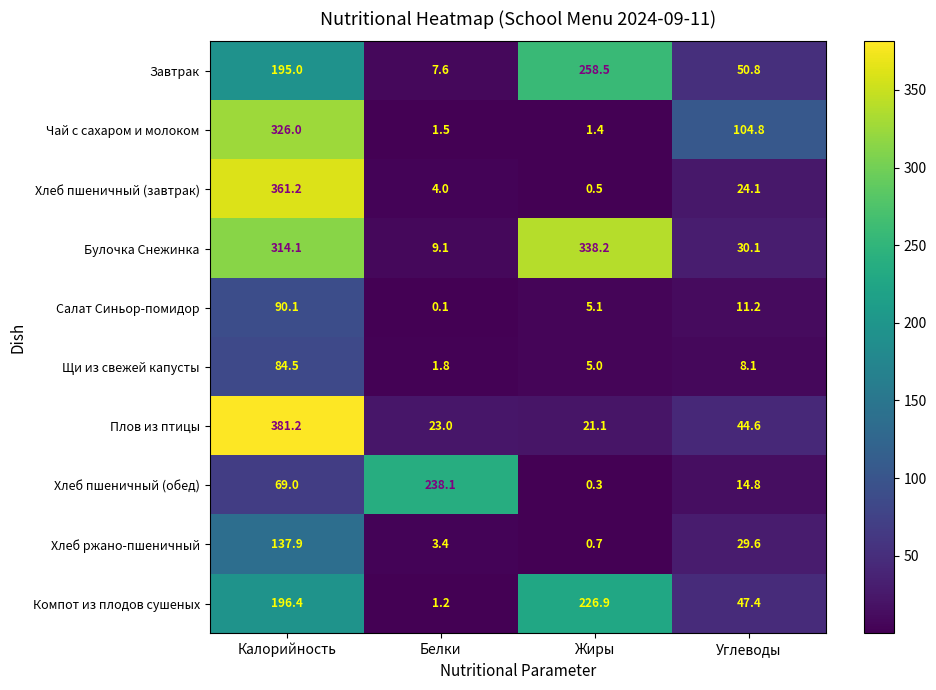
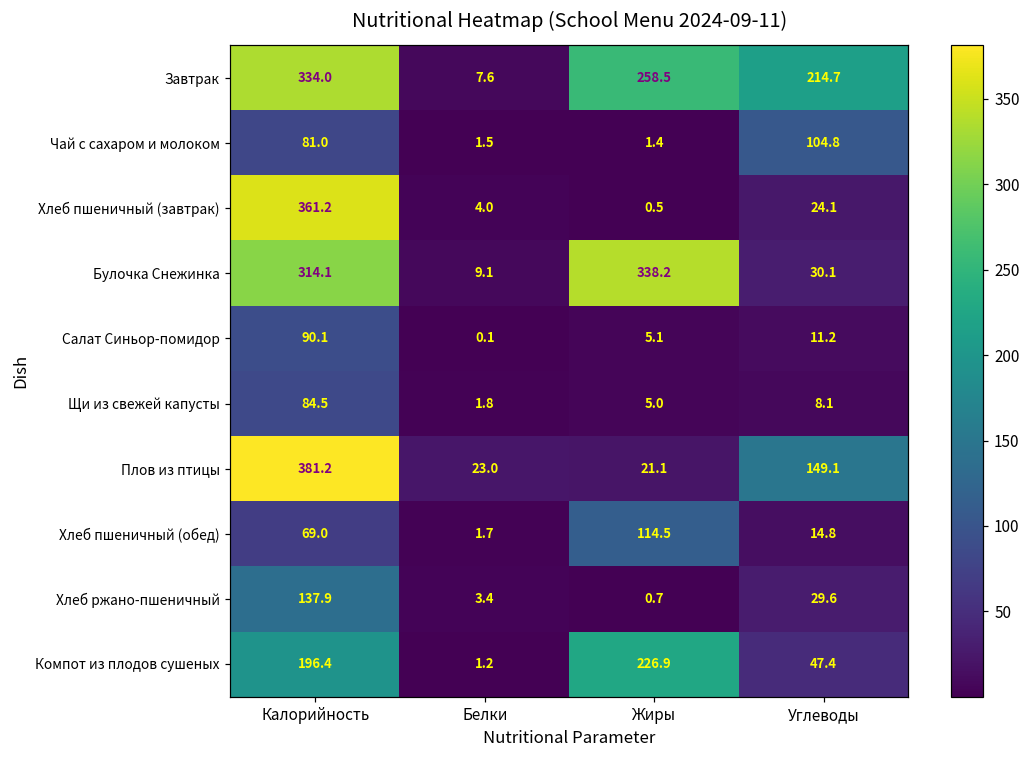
  {
    "Завтрак": {
-     "Калорийность": 195.0,
+     "Калорийность": 334.0,
      "Белки": 7.6,
      "Жиры": 258.5,
-     "Углеводы": 50.8
+     "Углеводы": 214.7
    },
    "Чай с сахаром и молоком": {
-     "Калорийность": 326.0,
+     "Калорийность": 81.0,
      "Белки": 1.5,
      "Жиры": 1.4,
      "Углеводы": 104.8
    },
    "Хлеб пшеничный (завтрак)": {
      "Калорийность": 361.2,
      "Белки": 4.0,
      "Жиры": 0.5,
      "Углеводы": 24.1
    },
    "Булочка Снежинка": {
      "Калорийность": 314.1,
      "Белки": 9.1,
      "Жиры": 338.2,
      "Углеводы": 30.1
    },
    "Салат Синьор-помидор": {
      "Калорийность": 90.1,
      "Белки": 0.1,
      "Жиры": 5.1,
      "Углеводы": 11.2
    },
    "Щи из свежей капусты": {
      "Калорийность": 84.5,
      "Белки": 1.8,
      "Жиры": 5.0,
      "Углеводы": 8.1
    },
    "Плов из птицы": {
      "Калорийность": 381.2,
      "Белки": 23.0,
      "Жиры": 21.1,
-     "Углеводы": 44.6
+     "Углеводы": 149.1
    },
    "Хлеб пшеничный (обед)": {
      "Калорийность": 69.0,
-     "Белки": 238.1,
-     "Жиры": 0.3,
+     "Белки": 1.7,
+     "Жиры": 114.5,
      "Углеводы": 14.8
    },
    "Хлеб ржано-пшеничный": {
      "Калорийность": 137.9,
      "Белки": 3.4,
      "Жиры": 0.7,
      "Углеводы": 29.6
    },
    "Компот из плодов сушеных": {
      "Калорийность": 196.4,
      "Белки": 1.2,
      "Жиры": 226.9,
      "Углеводы": 47.4
    }
  }
